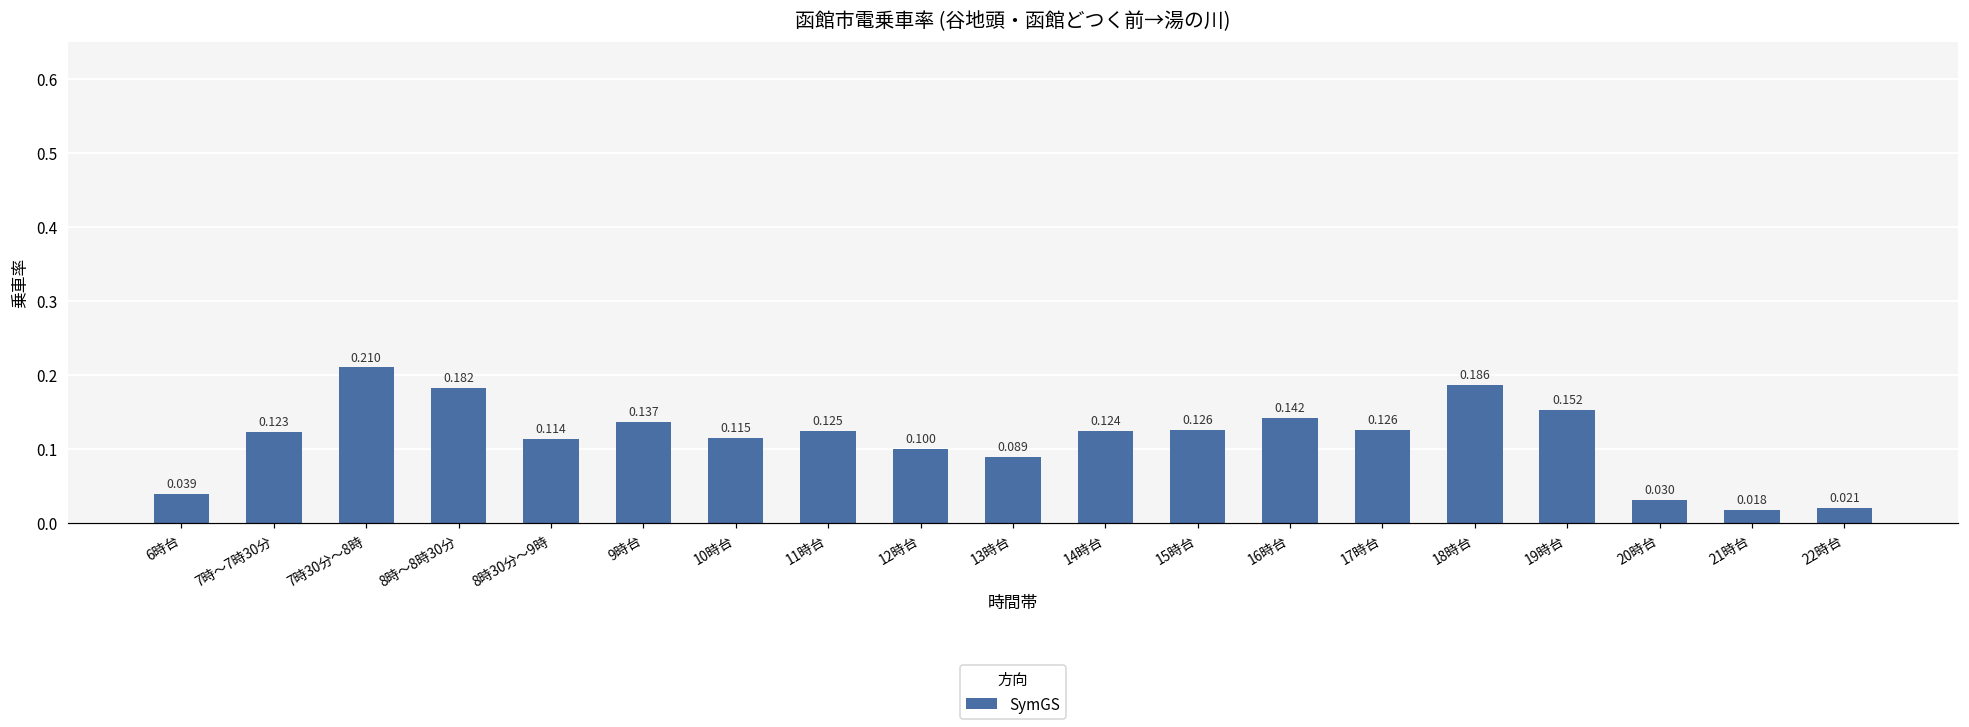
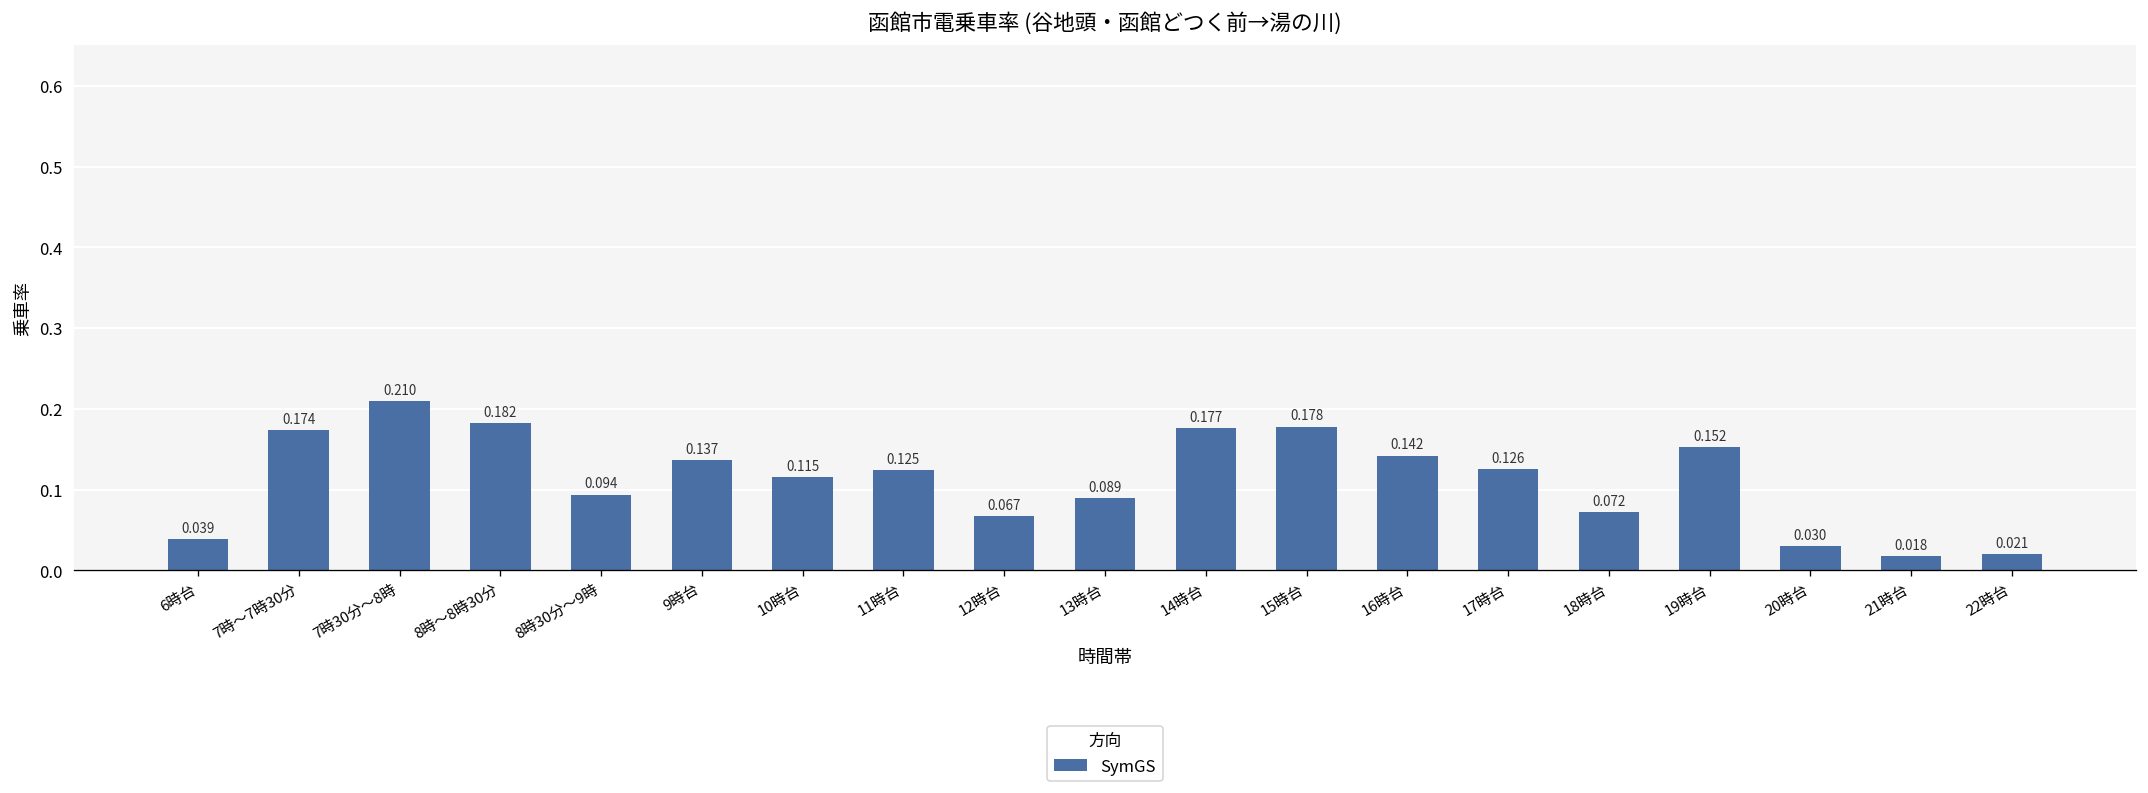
  {
    "6時台": 0.039,
-   "7時～7時30分": 0.123,
+   "7時～7時30分": 0.174,
    "7時30分～8時": 0.210,
    "8時～8時30分": 0.182,
-   "8時30分～9時": 0.114,
+   "8時30分～9時": 0.094,
    "9時台": 0.137,
    "10時台": 0.115,
    "11時台": 0.125,
-   "12時台": 0.100,
+   "12時台": 0.067,
    "13時台": 0.089,
-   "14時台": 0.124,
-   "15時台": 0.126,
+   "14時台": 0.177,
+   "15時台": 0.178,
    "16時台": 0.142,
    "17時台": 0.126,
-   "18時台": 0.186,
+   "18時台": 0.072,
    "19時台": 0.152,
    "20時台": 0.030,
    "21時台": 0.018,
    "22時台": 0.021
  }
